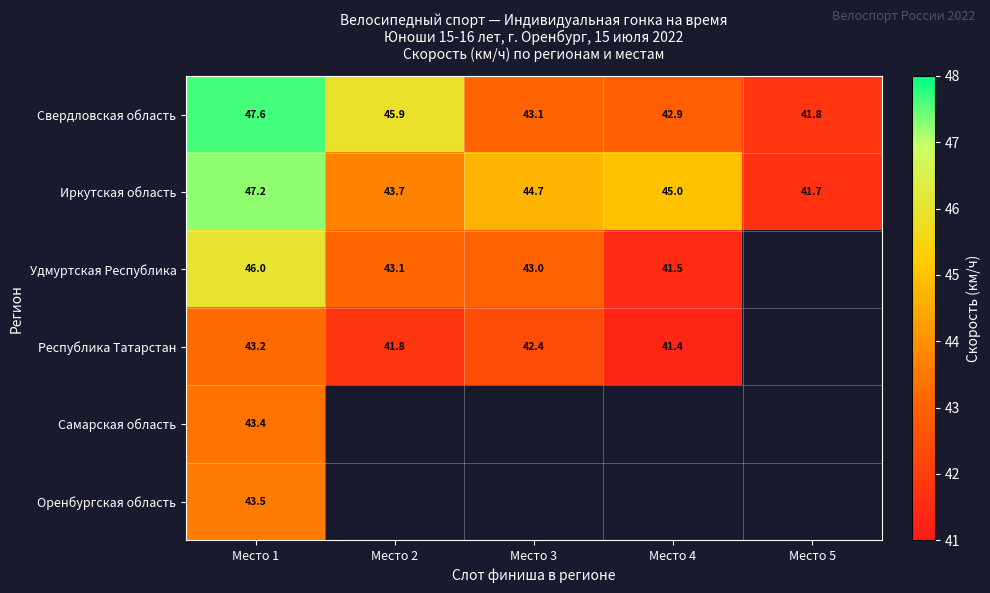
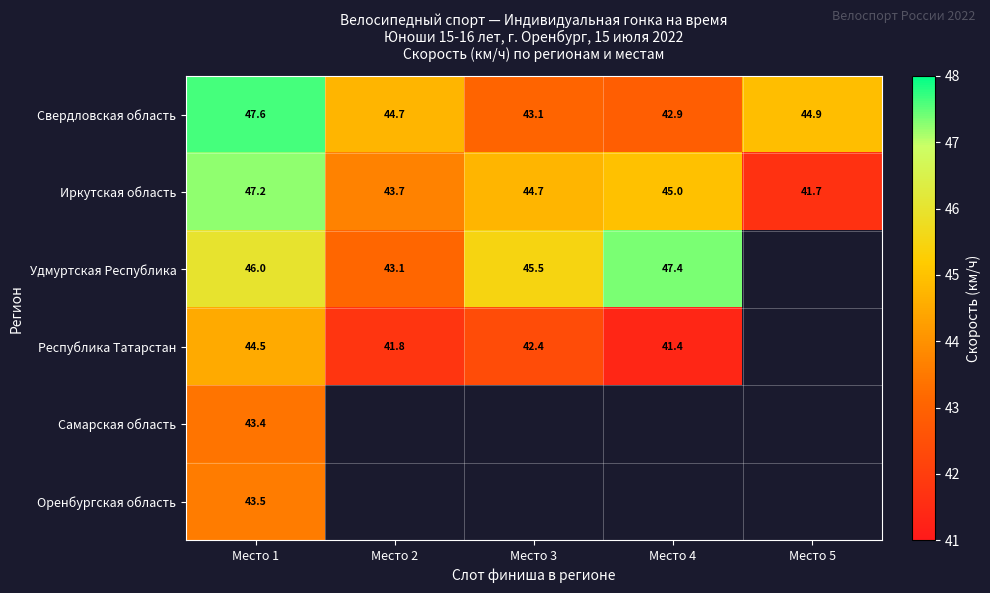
  {
    "Свердловская область": {
      "Место 1": 47.6,
-     "Место 2": 45.9,
+     "Место 2": 44.7,
      "Место 3": 43.1,
      "Место 4": 42.9,
-     "Место 5": 41.8
+     "Место 5": 44.9
    },
    "Иркутская область": {
      "Место 1": 47.2,
      "Место 2": 43.7,
      "Место 3": 44.7,
      "Место 4": 45.0,
      "Место 5": 41.7
    },
    "Удмуртская Республика": {
      "Место 1": 46.0,
      "Место 2": 43.1,
-     "Место 3": 43.0,
-     "Место 4": 41.5
+     "Место 3": 45.5,
+     "Место 4": 47.4
    },
    "Республика Татарстан": {
-     "Место 1": 43.2,
+     "Место 1": 44.5,
      "Место 2": 41.8,
      "Место 3": 42.4,
      "Место 4": 41.4
    },
    "Самарская область": {
      "Место 1": 43.4
    },
    "Оренбургская область": {
      "Место 1": 43.5
    }
  }
